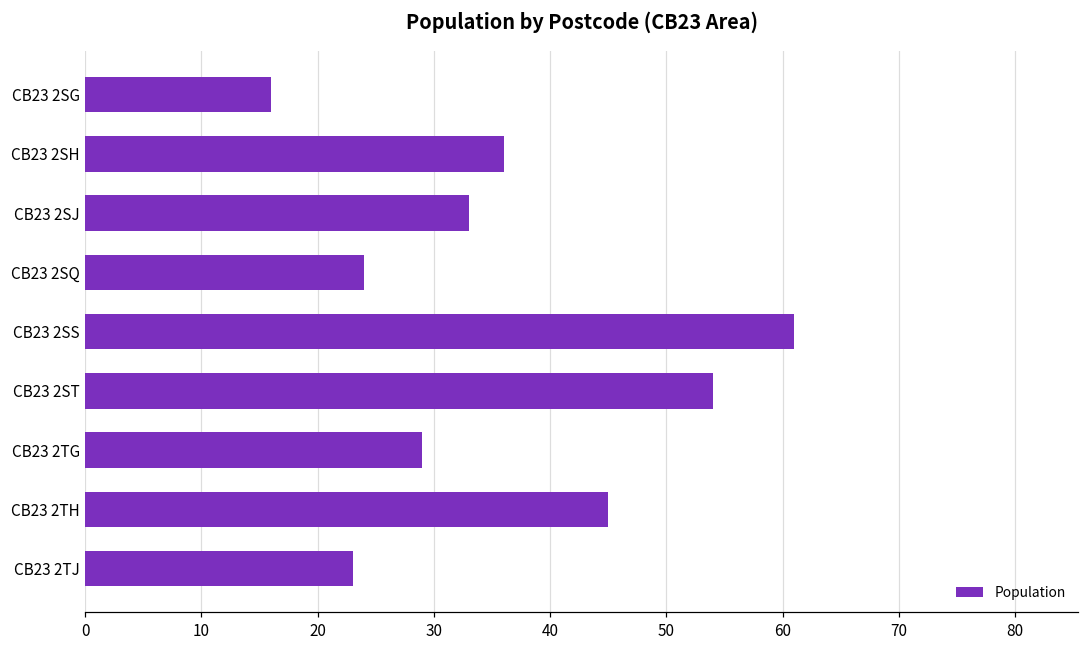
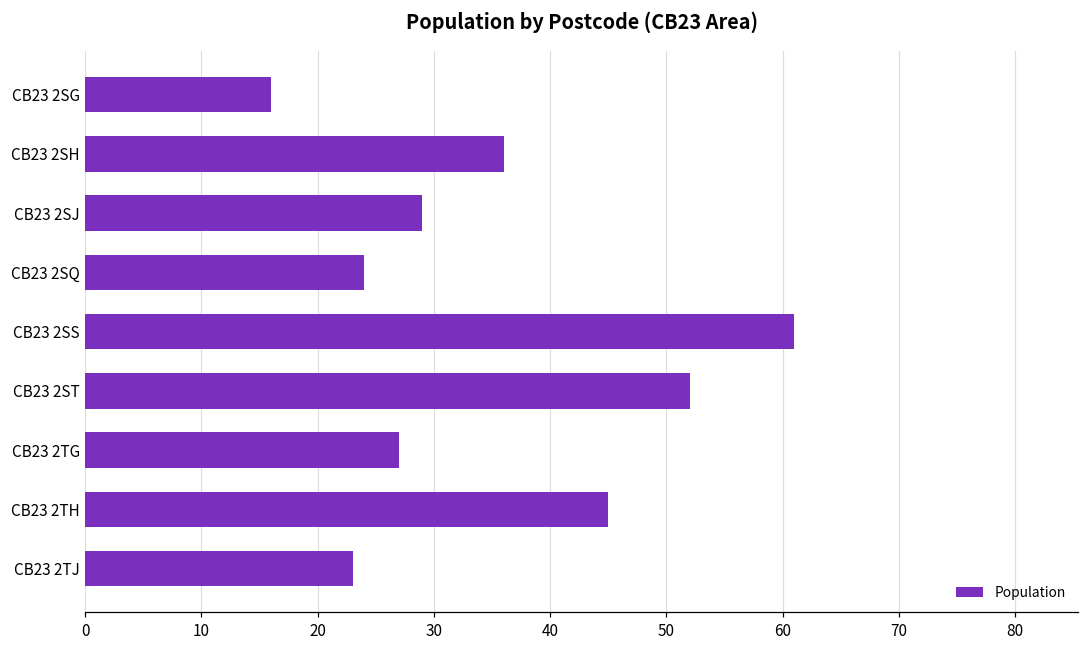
  {
    "CB23 2SG": 16,
    "CB23 2SH": 36,
-   "CB23 2SJ": 33,
+   "CB23 2SJ": 29,
    "CB23 2SQ": 24,
    "CB23 2SS": 61,
-   "CB23 2ST": 54,
-   "CB23 2TG": 29,
+   "CB23 2ST": 52,
+   "CB23 2TG": 27,
    "CB23 2TH": 45,
    "CB23 2TJ": 23
  }
